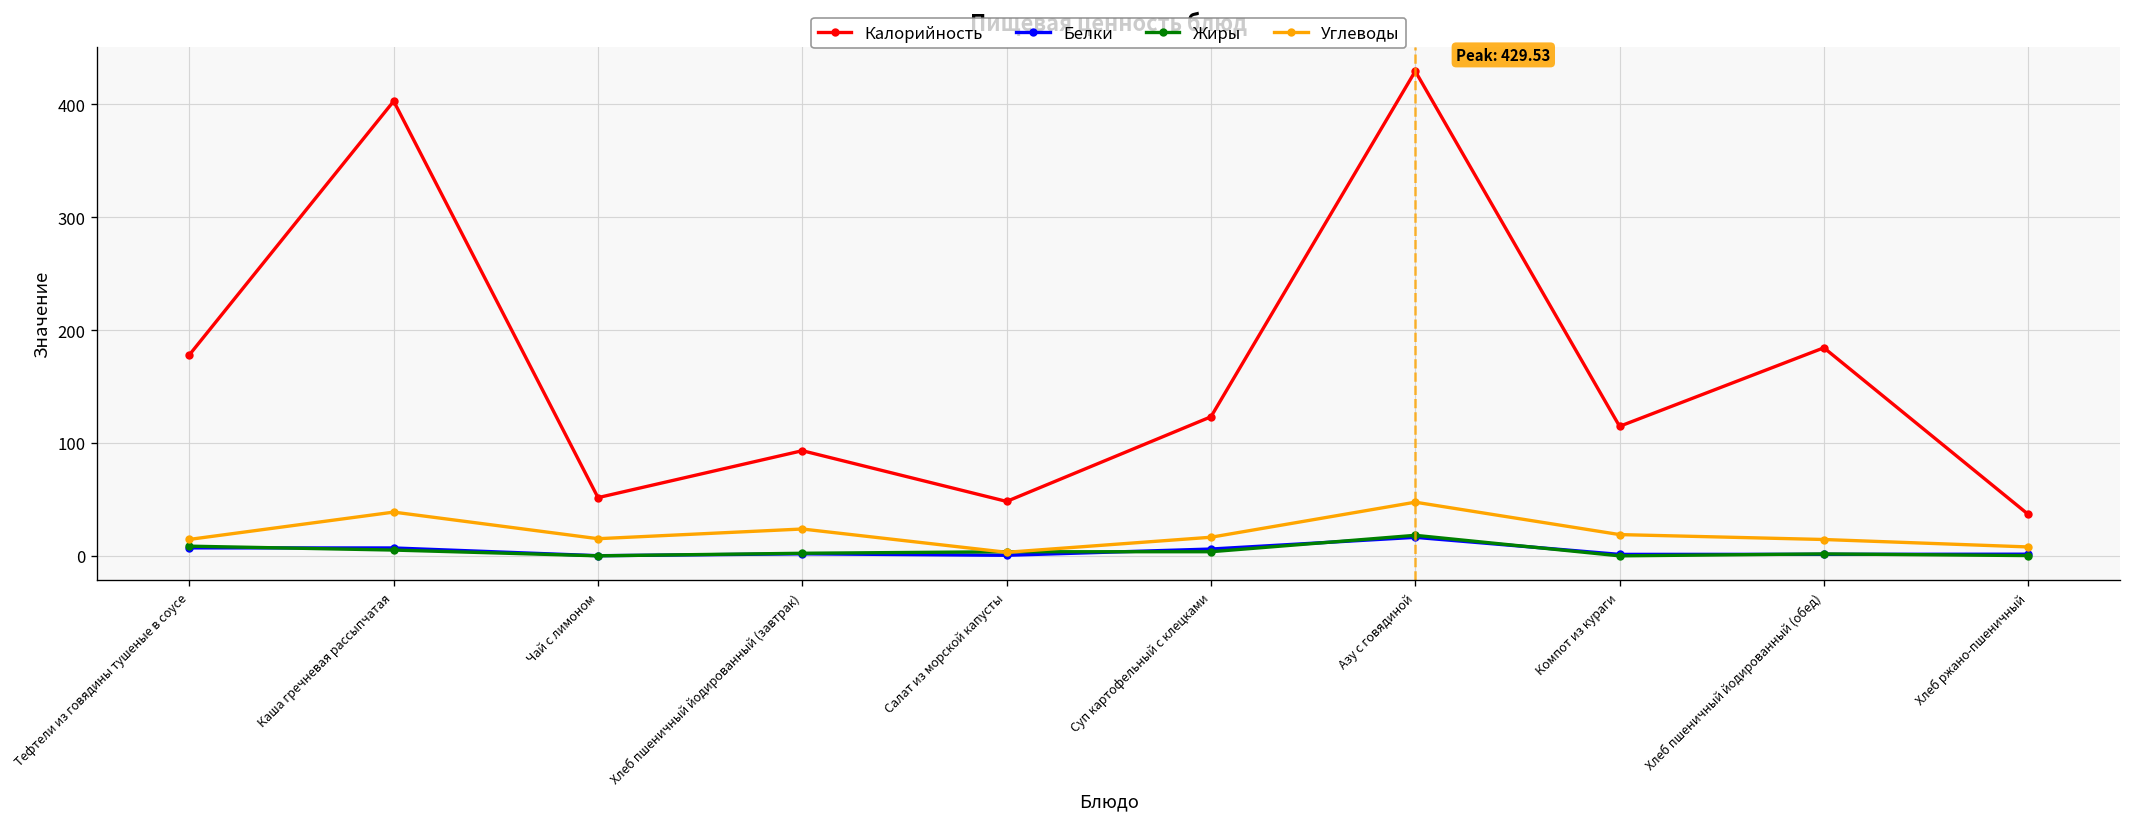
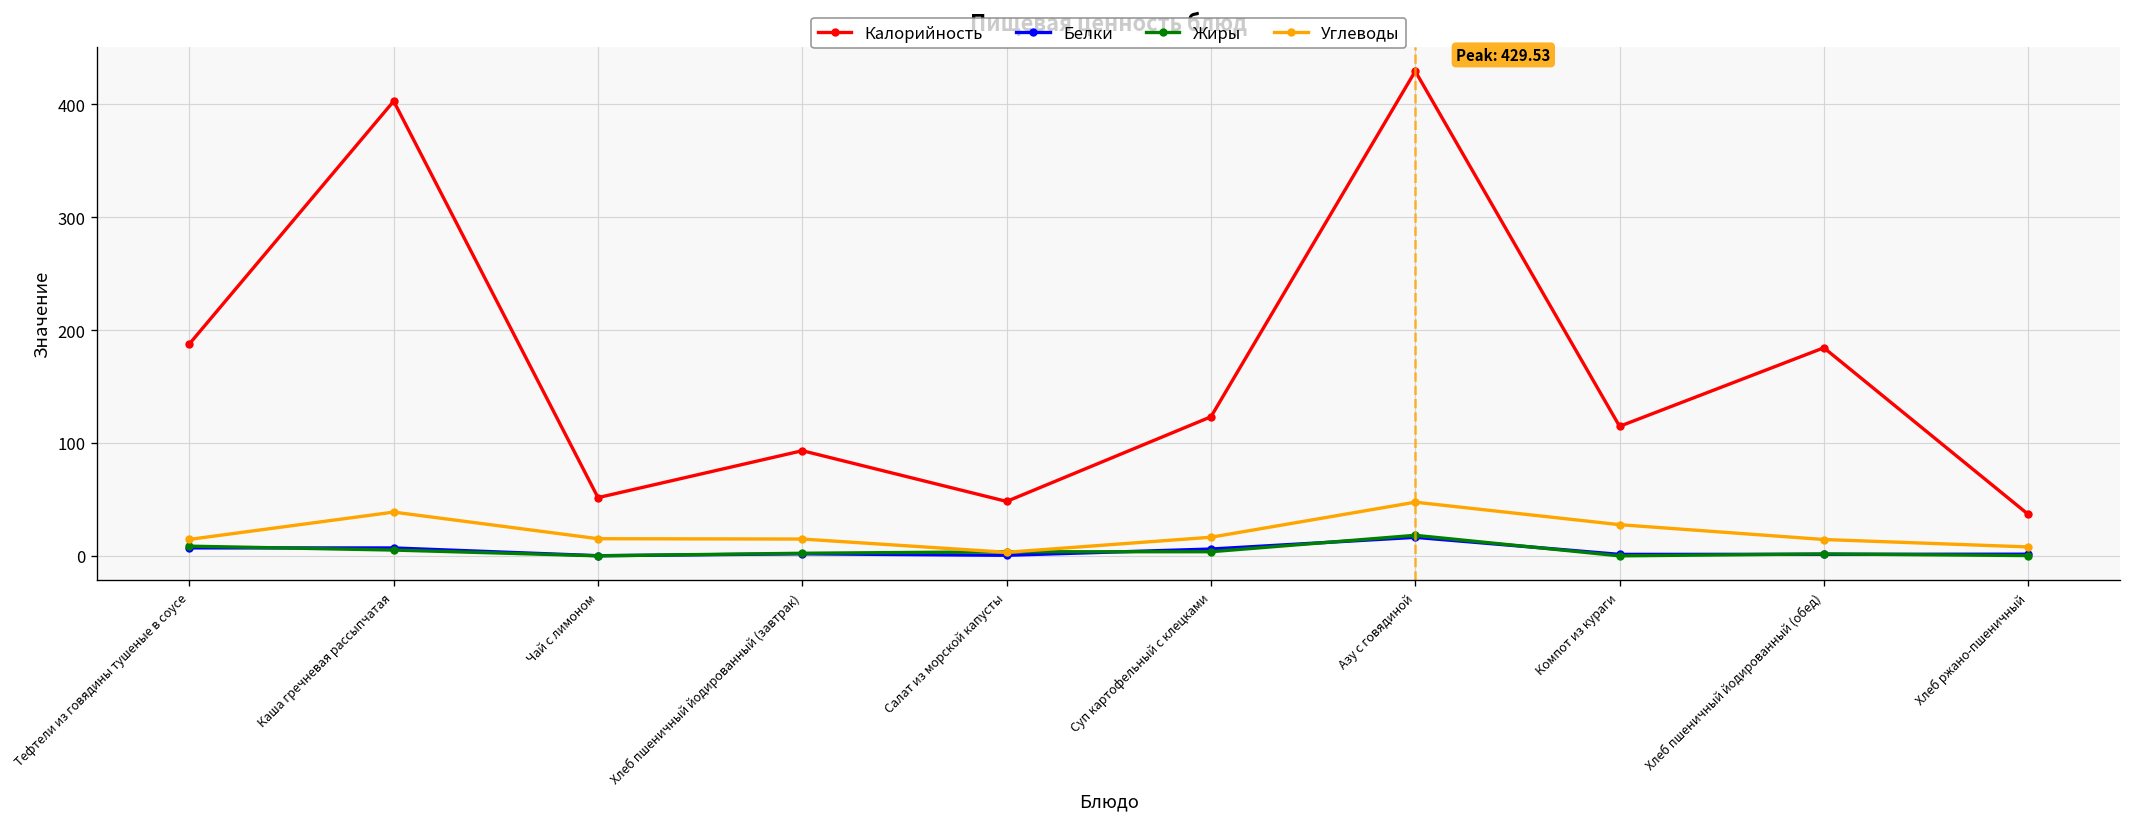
  {
    "Калорийность": {
-     "Тефтели из говядины тушеные в соусе": 180,
+     "Тефтели из говядины тушеные в соусе": 190,
      "Каша гречневая рассыпчатая": 400,
      "Чай с лимоном": 50,
      "Хлеб пшеничный йодированный (завтрак)": 90,
      "Салат из морской капусты": 50,
      "Суп картофельный с клецками": 120,
      "Азу с говядиной": 430,
      "Компот из кураги": 110,
      "Хлеб пшеничный йодированный (обед)": 180,
      "Хлеб ржано-пшеничный": 40
    },
    "Углеводы": {
      "Тефтели из говядины тушеные в соусе": 10,
      "Каша гречневая рассыпчатая": 40,
      "Чай с лимоном": 20,
-     "Хлеб пшеничный йодированный (завтрак)": 20,
+     "Хлеб пшеничный йодированный (завтрак)": 10,
      "Суп картофельный с клецками": 20,
      "Азу с говядиной": 50,
-     "Компот из кураги": 20,
+     "Компот из кураги": 30,
      "Хлеб пшеничный йодированный (обед)": 10,
      "Хлеб ржано-пшеничный": 10
    }
  }
